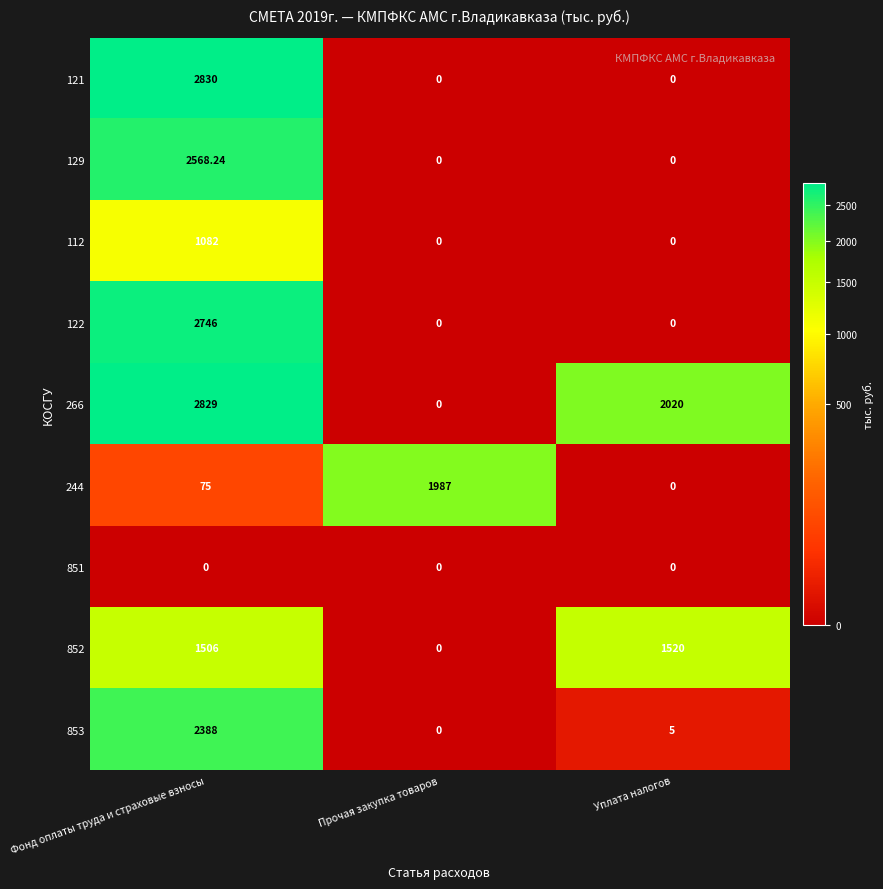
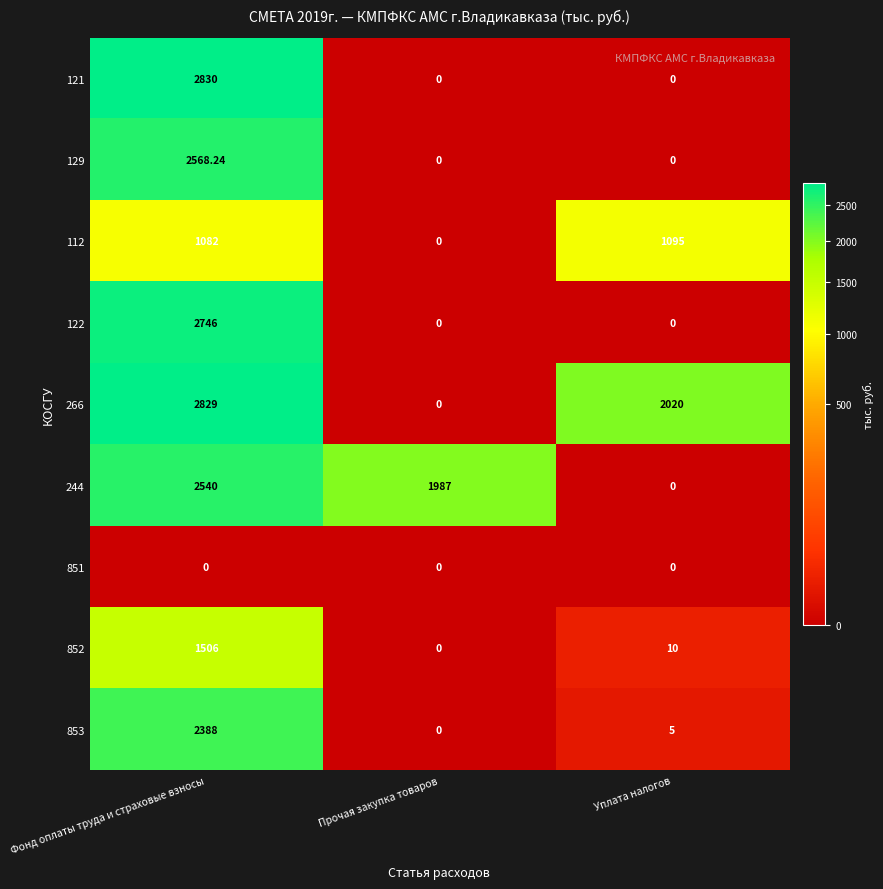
  {
    "121": {
      "Фонд оплаты труда и страховые взносы": 2830,
      "Прочая закупка товаров": 0
    },
    "129": {
      "Фонд оплаты труда и страховые взносы": 2568.24,
      "Прочая закупка товаров": 0,
      "Уплата налогов": 0
    },
    "112": {
      "Фонд оплаты труда и страховые взносы": 1082,
      "Прочая закупка товаров": 0,
-     "Уплата налогов": 0
+     "Уплата налогов": 1095
    },
    "122": {
      "Фонд оплаты труда и страховые взносы": 2746,
      "Прочая закупка товаров": 0,
      "Уплата налогов": 0
    },
    "266": {
      "Фонд оплаты труда и страховые взносы": 2829,
      "Прочая закупка товаров": 0,
      "Уплата налогов": 2020
    },
    "244": {
-     "Фонд оплаты труда и страховые взносы": 75,
+     "Фонд оплаты труда и страховые взносы": 2540,
      "Прочая закупка товаров": 1987,
      "Уплата налогов": 0
    },
    "851": {
      "Фонд оплаты труда и страховые взносы": 0,
      "Прочая закупка товаров": 0,
      "Уплата налогов": 0
    },
    "852": {
      "Фонд оплаты труда и страховые взносы": 1506,
      "Прочая закупка товаров": 0,
-     "Уплата налогов": 1520
+     "Уплата налогов": 10
    },
    "853": {
      "Фонд оплаты труда и страховые взносы": 2388,
      "Прочая закупка товаров": 0,
      "Уплата налогов": 5
    }
  }
